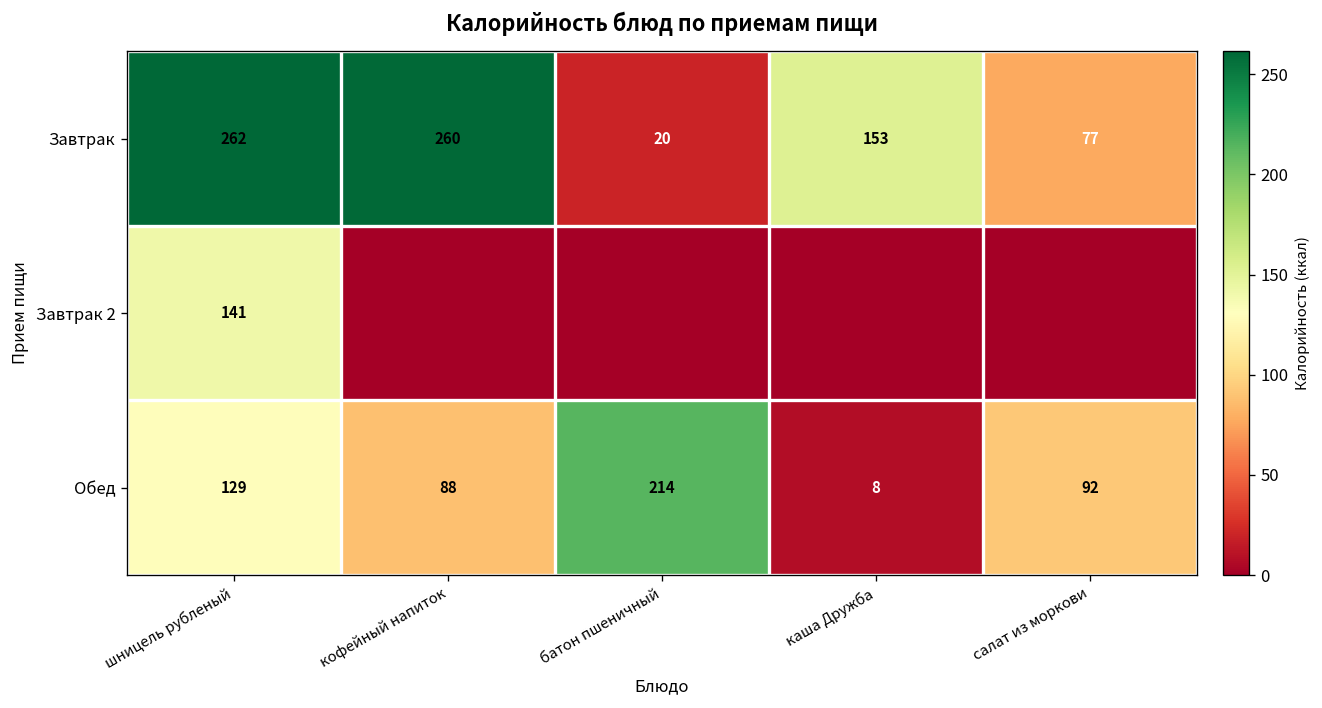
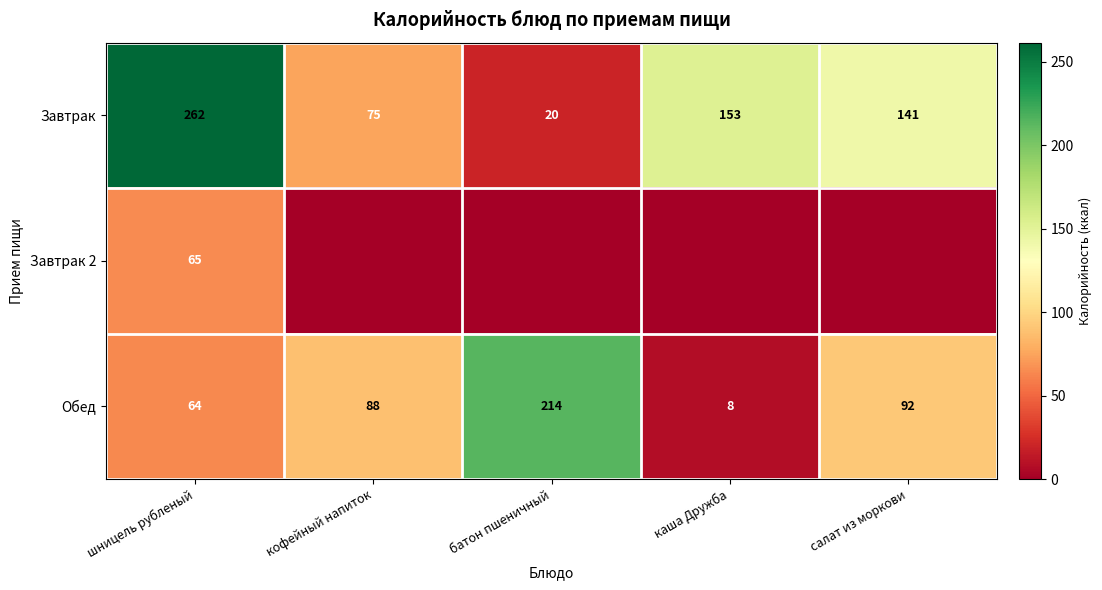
  {
    "Завтрак": {
      "шницель рубленый": 262,
-     "кофейный напиток": 260,
+     "кофейный напиток": 75,
      "батон пшеничный": 20,
      "каша Дружба": 153,
-     "салат из моркови": 77
+     "салат из моркови": 141
    },
    "Завтрак 2": {
-     "шницель рубленый": 141
+     "шницель рубленый": 65
    },
    "Обед": {
-     "шницель рубленый": 129,
+     "шницель рубленый": 64,
      "кофейный напиток": 88,
      "батон пшеничный": 214,
      "каша Дружба": 8,
      "салат из моркови": 92
    }
  }
